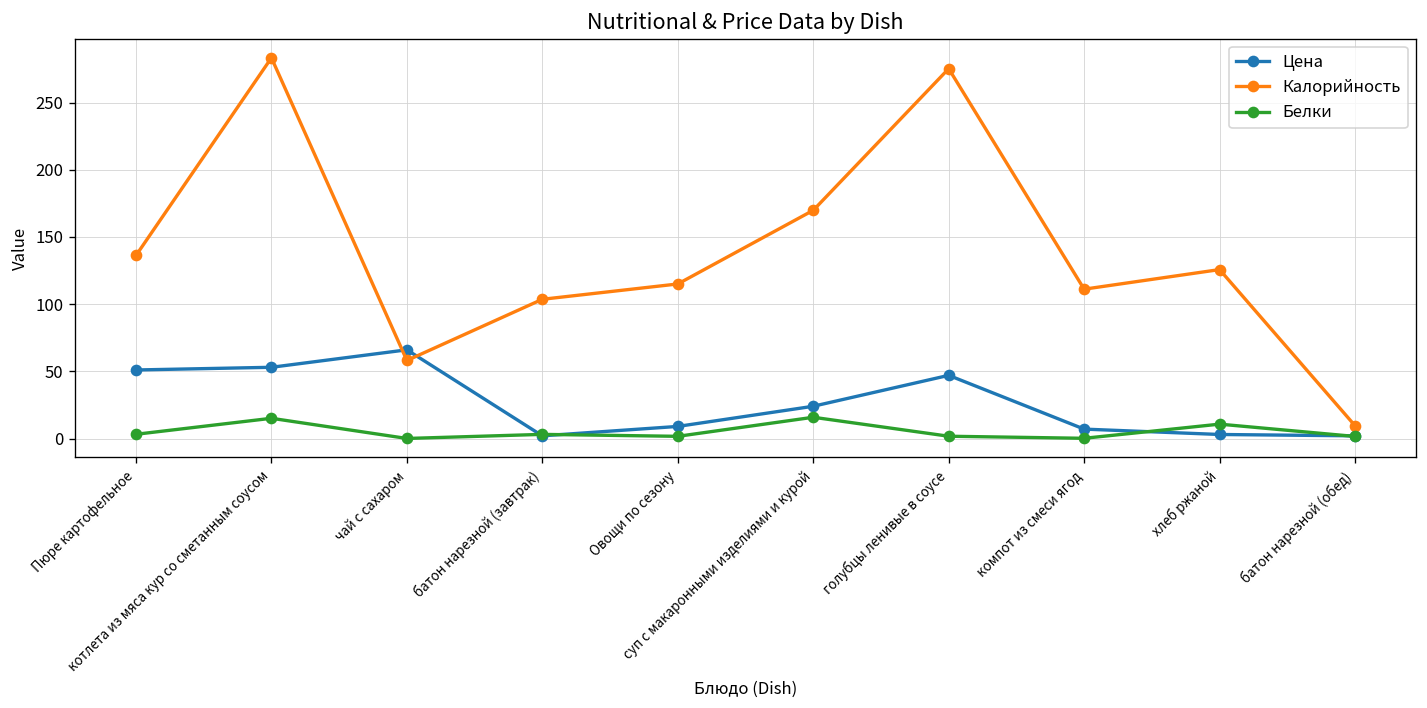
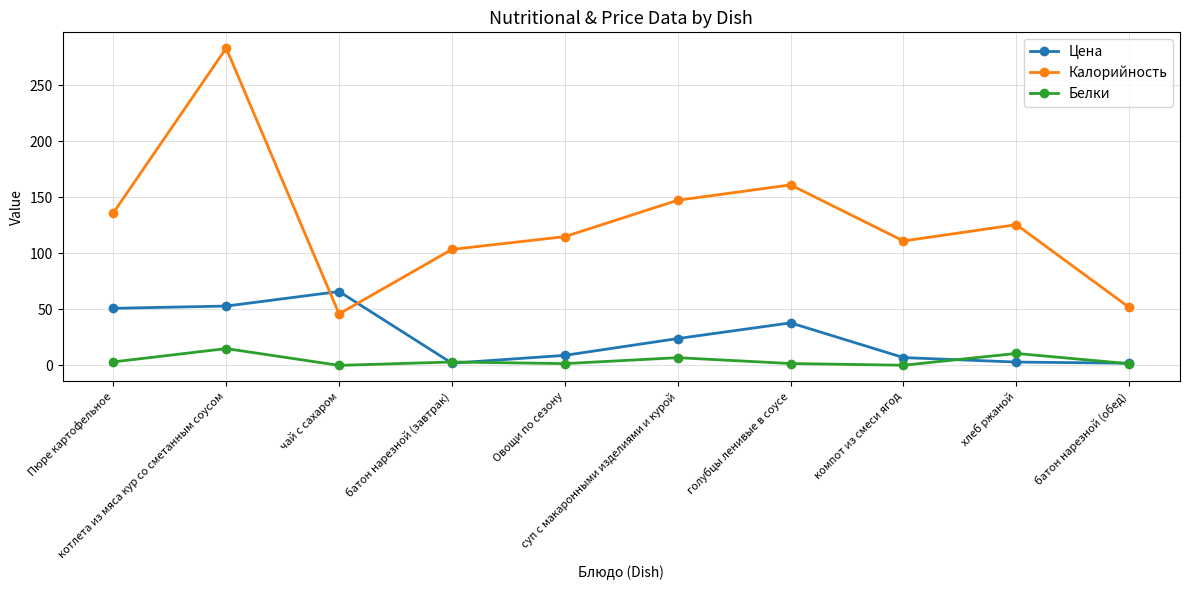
  {
    "Цена": {
      "Пюре картофельное": 51,
      "котлета из мяса кур со сметанным соусом": 53,
      "чай с сахаром": 66,
      "Овощи по сезону": 9,
      "суп с макаронными изделиями и курой": 24,
-     "голубцы ленивые в соусе": 47,
+     "голубцы ленивые в соусе": 38,
      "компот из смеси ягод": 7,
      "хлеб ржаной": 3
    },
    "Калорийность": {
      "Пюре картофельное": 136,
      "котлета из мяса кур со сметанным соусом": 283,
-     "чай с сахаром": 58,
+     "чай с сахаром": 46,
      "батон нарезной (завтрак)": 104,
      "Овощи по сезону": 115,
-     "суп с макаронными изделиями и курой": 170,
-     "голубцы ленивые в соусе": 275,
+     "суп с макаронными изделиями и курой": 148,
+     "голубцы ленивые в соусе": 161,
      "компот из смеси ягод": 111,
      "хлеб ржаной": 126,
-     "батон нарезной (обед)": 10
+     "батон нарезной (обед)": 52
    },
    "Белки": {
      "Пюре картофельное": 3,
      "котлета из мяса кур со сметанным соусом": 15,
      "чай с сахаром": 0,
      "Овощи по сезону": 2,
-     "суп с макаронными изделиями и курой": 16,
+     "суп с макаронными изделиями и курой": 7,
      "голубцы ленивые в соусе": 2,
      "компот из смеси ягод": 0,
      "хлеб ржаной": 11
    }
  }
